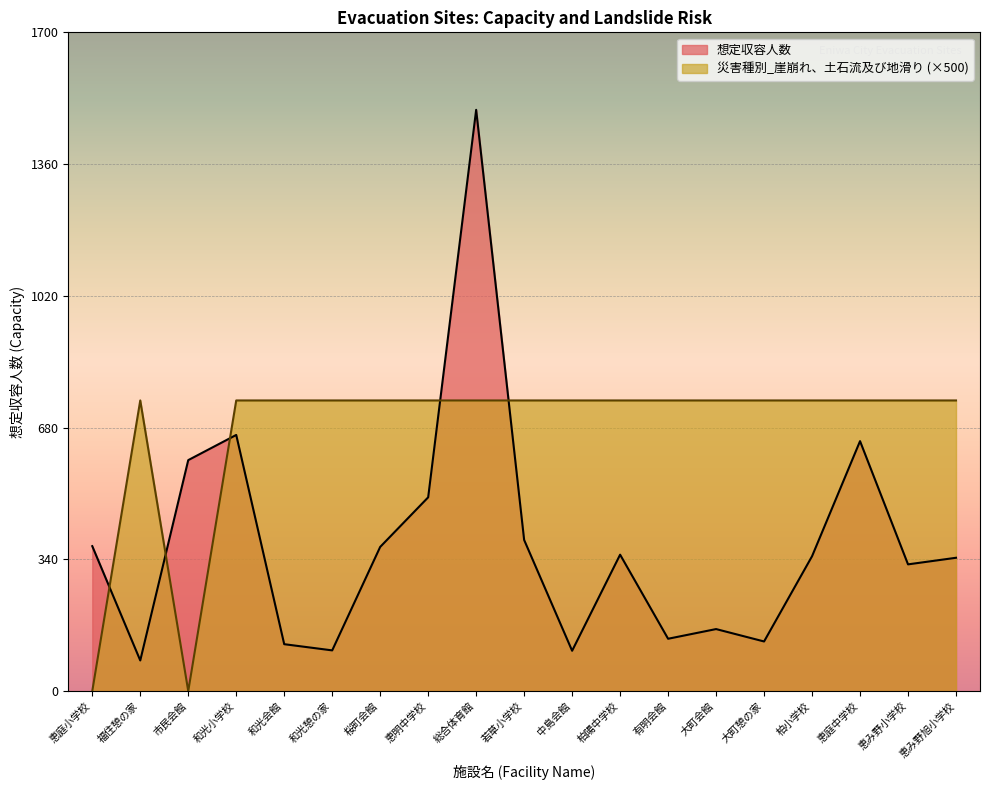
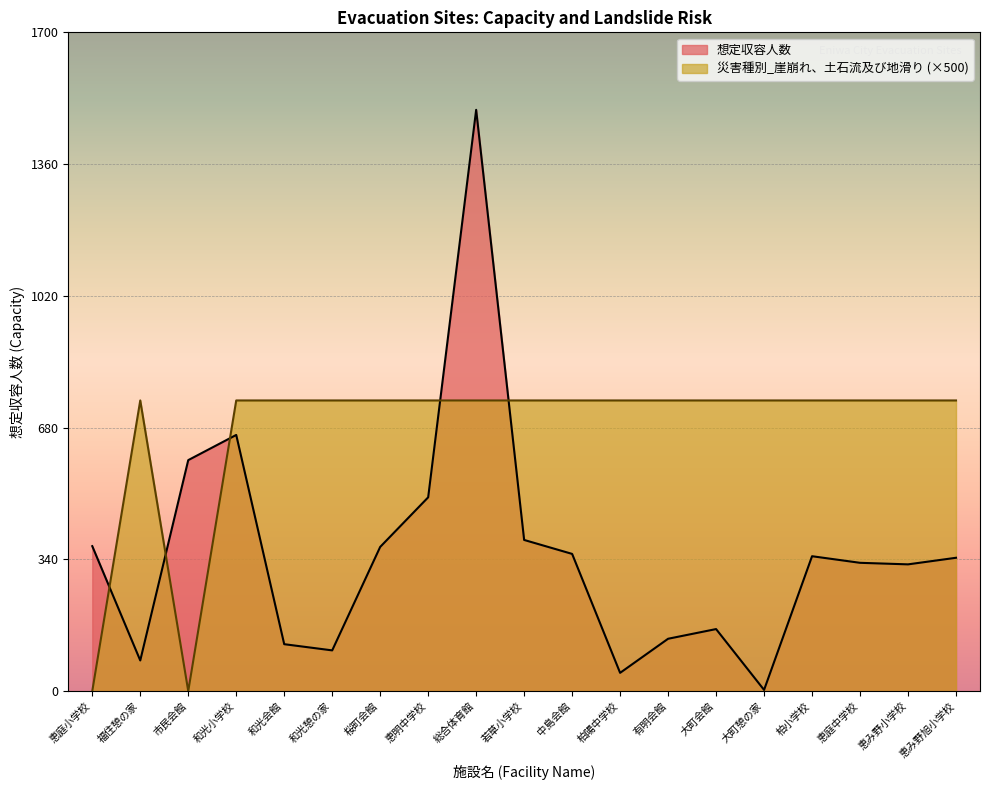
  {
    "想定収容人数": {
      "恵庭小学校": 370,
      "福住憩の家": 80,
      "市民会館": 600,
      "和光小学校": 660,
      "和光会館": 120,
      "和光憩の家": 110,
      "桜町会館": 370,
      "恵明中学校": 500,
      "総合体育館": 1500,
      "若草小学校": 390,
-     "中島会館": 100,
-     "柏陽中学校": 350,
+     "中島会館": 350,
+     "柏陽中学校": 50,
      "有明会館": 140,
      "大町会館": 160,
-     "大町憩の家": 130,
+     "大町憩の家": 0,
      "柏小学校": 350,
-     "恵庭中学校": 650,
+     "恵庭中学校": 330,
      "恵み野小学校": 330,
      "恵み野旭小学校": 340
    },
    "災害種別_崖崩れ、土石流及び地滑り (×500)": {
      "恵庭小学校": 0,
      "福住憩の家": 750,
      "市民会館": 0,
      "和光小学校": 750,
      "和光会館": 750,
      "和光憩の家": 750,
      "桜町会館": 750,
      "恵明中学校": 750,
      "総合体育館": 750,
      "若草小学校": 750,
      "中島会館": 750,
      "柏陽中学校": 750,
      "有明会館": 750,
      "大町会館": 750,
      "大町憩の家": 750,
      "柏小学校": 750,
      "恵庭中学校": 750,
      "恵み野小学校": 750,
      "恵み野旭小学校": 750
    }
  }
